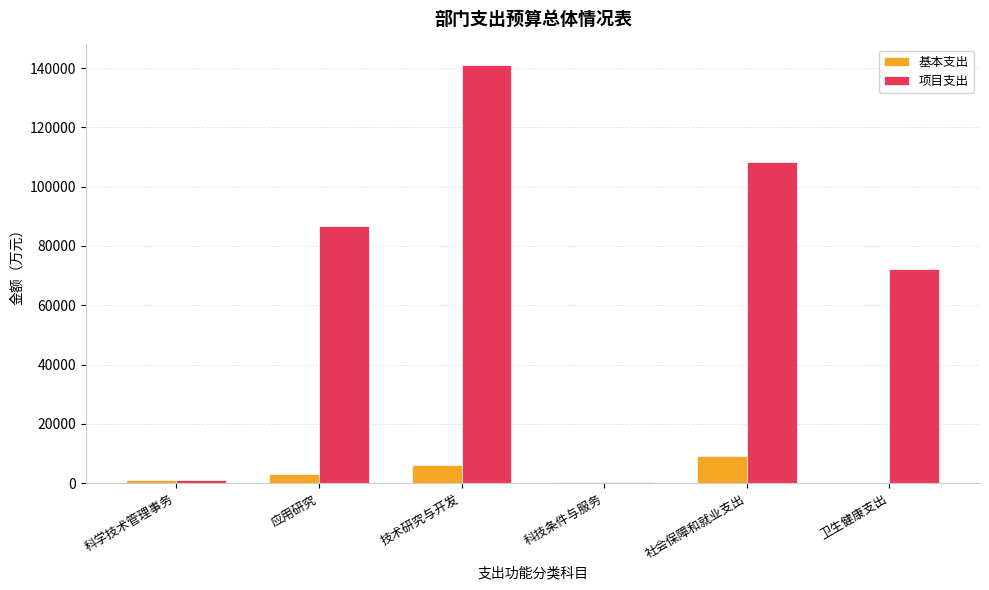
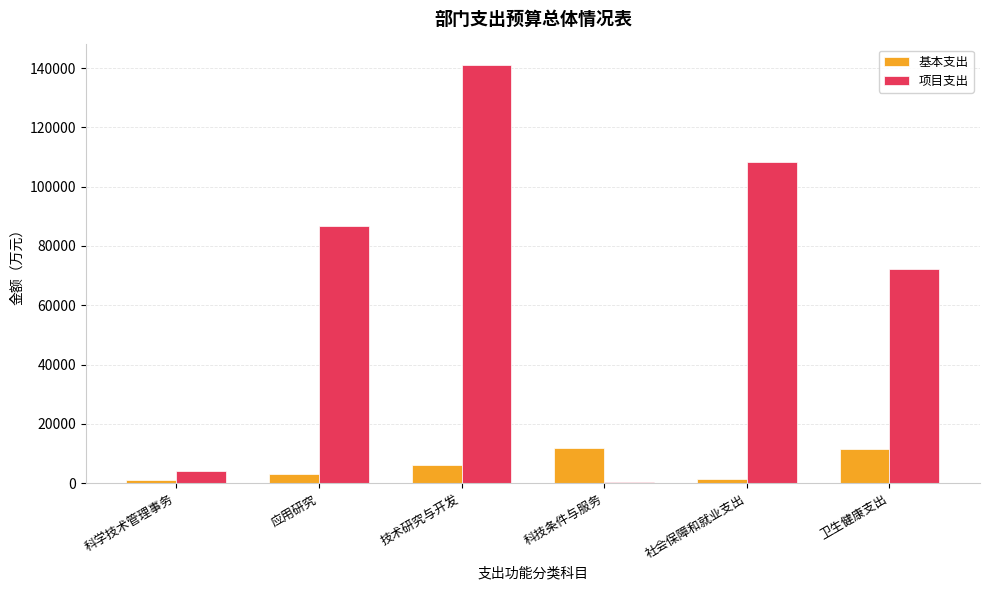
  {
    "基本支出": {
      "科学技术管理事务": 1000,
      "应用研究": 3000,
      "技术研究与开发": 6000,
-     "科技条件与服务": 1000,
-     "社会保障和就业支出": 9000,
-     "卫生健康支出": 0
+     "科技条件与服务": 12000,
+     "社会保障和就业支出": 1000,
+     "卫生健康支出": 12000
    },
    "项目支出": {
-     "科学技术管理事务": 1000,
+     "科学技术管理事务": 4000,
      "应用研究": 87000,
      "技术研究与开发": 141000,
      "社会保障和就业支出": 108000,
      "卫生健康支出": 72000
    }
  }
